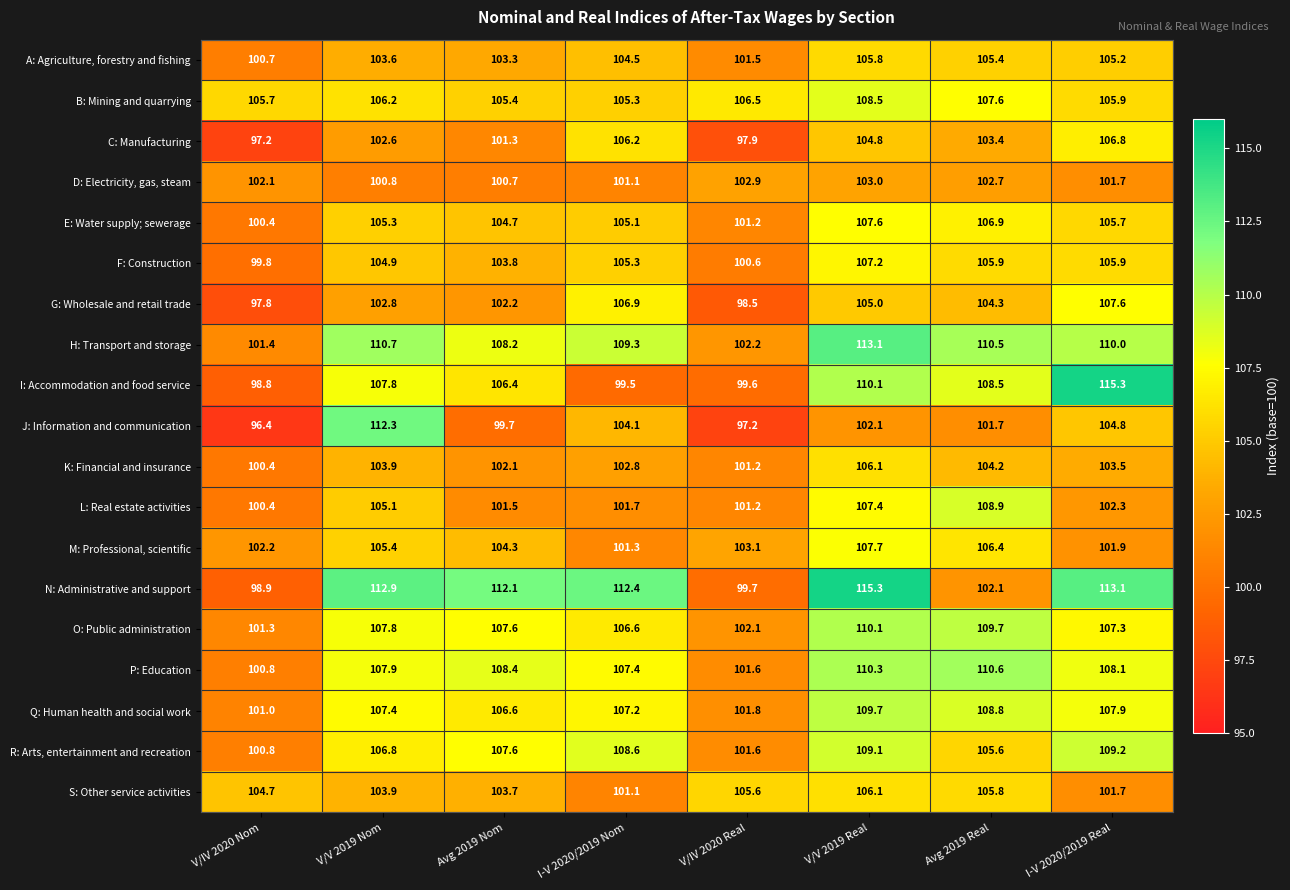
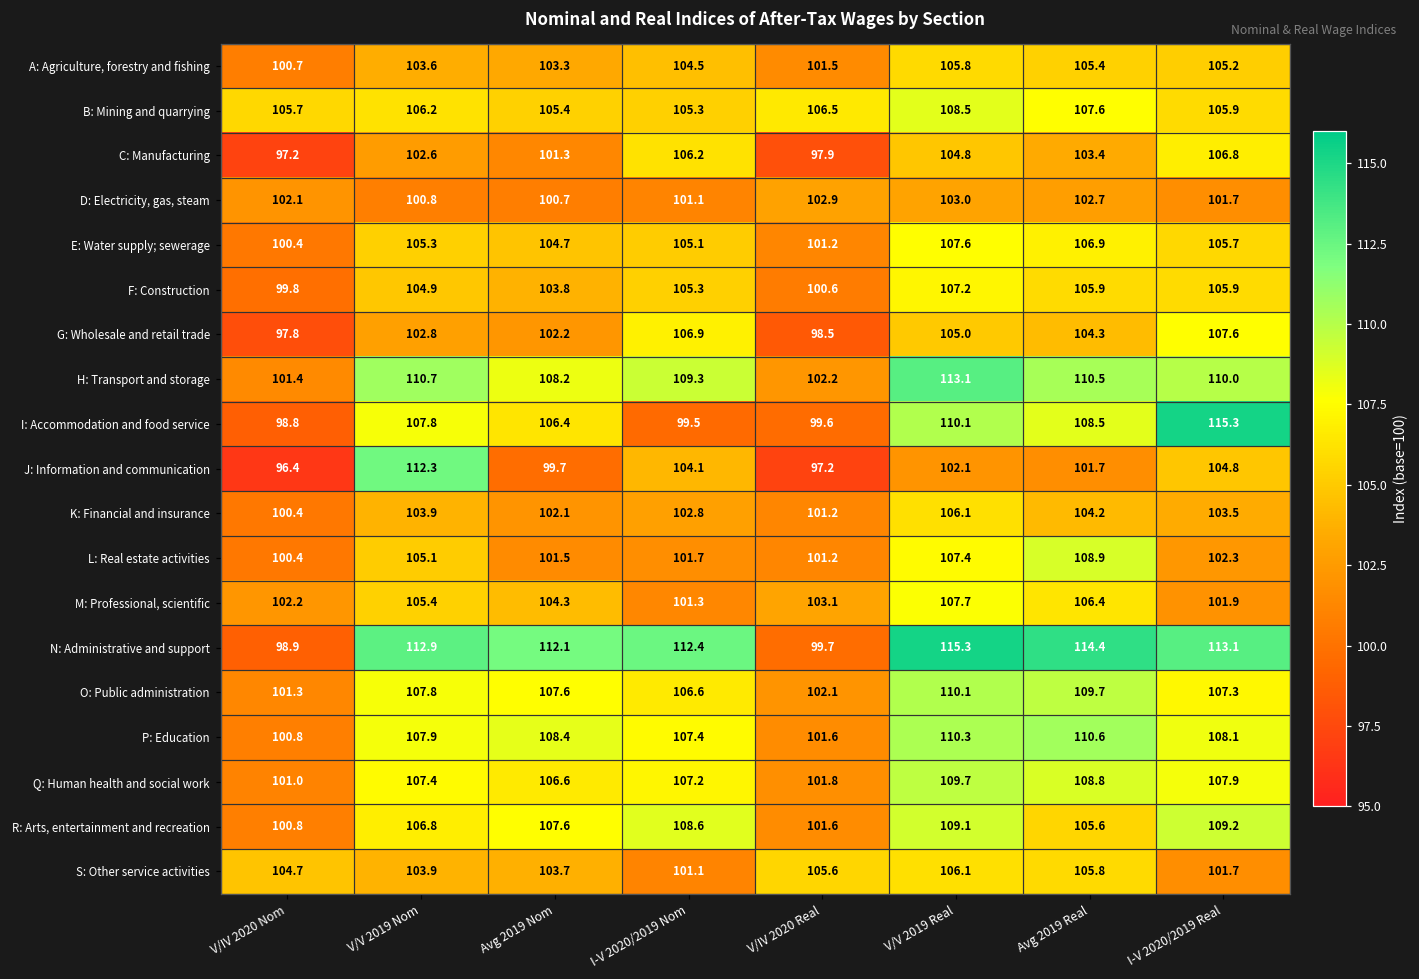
  {
    "A: Agriculture, forestry and fishing": {
      "V/IV 2020 Nom": 100.7,
      "V/V 2019 Nom": 103.6,
      "Avg 2019 Nom": 103.3,
      "I-V 2020/2019 Nom": 104.5,
      "V/IV 2020 Real": 101.5,
      "V/V 2019 Real": 105.8,
      "Avg 2019 Real": 105.4,
      "I-V 2020/2019 Real": 105.2
    },
    "B: Mining and quarrying": {
      "V/IV 2020 Nom": 105.7,
      "V/V 2019 Nom": 106.2,
      "Avg 2019 Nom": 105.4,
      "I-V 2020/2019 Nom": 105.3,
      "V/IV 2020 Real": 106.5,
      "V/V 2019 Real": 108.5,
      "Avg 2019 Real": 107.6,
      "I-V 2020/2019 Real": 105.9
    },
    "C: Manufacturing": {
      "V/IV 2020 Nom": 97.2,
      "V/V 2019 Nom": 102.6,
      "Avg 2019 Nom": 101.3,
      "I-V 2020/2019 Nom": 106.2,
      "V/IV 2020 Real": 97.9,
      "V/V 2019 Real": 104.8,
      "Avg 2019 Real": 103.4,
      "I-V 2020/2019 Real": 106.8
    },
    "D: Electricity, gas, steam": {
      "V/IV 2020 Nom": 102.1,
      "V/V 2019 Nom": 100.8,
      "Avg 2019 Nom": 100.7,
      "I-V 2020/2019 Nom": 101.1,
      "V/IV 2020 Real": 102.9,
      "V/V 2019 Real": 103.0,
      "Avg 2019 Real": 102.7,
      "I-V 2020/2019 Real": 101.7
    },
    "E: Water supply; sewerage": {
      "V/IV 2020 Nom": 100.4,
      "V/V 2019 Nom": 105.3,
      "Avg 2019 Nom": 104.7,
      "I-V 2020/2019 Nom": 105.1,
      "V/IV 2020 Real": 101.2,
      "V/V 2019 Real": 107.6,
      "Avg 2019 Real": 106.9,
      "I-V 2020/2019 Real": 105.7
    },
    "F: Construction": {
      "V/IV 2020 Nom": 99.8,
      "V/V 2019 Nom": 104.9,
      "Avg 2019 Nom": 103.8,
      "I-V 2020/2019 Nom": 105.3,
      "V/IV 2020 Real": 100.6,
      "V/V 2019 Real": 107.2,
      "Avg 2019 Real": 105.9,
      "I-V 2020/2019 Real": 105.9
    },
    "G: Wholesale and retail trade": {
      "V/IV 2020 Nom": 97.8,
      "V/V 2019 Nom": 102.8,
      "Avg 2019 Nom": 102.2,
      "I-V 2020/2019 Nom": 106.9,
      "V/IV 2020 Real": 98.5,
      "V/V 2019 Real": 105.0,
      "Avg 2019 Real": 104.3,
      "I-V 2020/2019 Real": 107.6
    },
    "H: Transport and storage": {
      "V/IV 2020 Nom": 101.4,
      "V/V 2019 Nom": 110.7,
      "Avg 2019 Nom": 108.2,
      "I-V 2020/2019 Nom": 109.3,
      "V/IV 2020 Real": 102.2,
      "V/V 2019 Real": 113.1,
      "Avg 2019 Real": 110.5,
      "I-V 2020/2019 Real": 110.0
    },
    "I: Accommodation and food service": {
      "V/IV 2020 Nom": 98.8,
      "V/V 2019 Nom": 107.8,
      "Avg 2019 Nom": 106.4,
      "I-V 2020/2019 Nom": 99.5,
      "V/IV 2020 Real": 99.6,
      "V/V 2019 Real": 110.1,
      "Avg 2019 Real": 108.5,
      "I-V 2020/2019 Real": 115.3
    },
    "J: Information and communication": {
      "V/IV 2020 Nom": 96.4,
      "V/V 2019 Nom": 112.3,
      "Avg 2019 Nom": 99.7,
      "I-V 2020/2019 Nom": 104.1,
      "V/IV 2020 Real": 97.2,
      "V/V 2019 Real": 102.1,
      "Avg 2019 Real": 101.7,
      "I-V 2020/2019 Real": 104.8
    },
    "K: Financial and insurance": {
      "V/IV 2020 Nom": 100.4,
      "V/V 2019 Nom": 103.9,
      "Avg 2019 Nom": 102.1,
      "I-V 2020/2019 Nom": 102.8,
      "V/IV 2020 Real": 101.2,
      "V/V 2019 Real": 106.1,
      "Avg 2019 Real": 104.2,
      "I-V 2020/2019 Real": 103.5
    },
    "L: Real estate activities": {
      "V/IV 2020 Nom": 100.4,
      "V/V 2019 Nom": 105.1,
      "Avg 2019 Nom": 101.5,
      "I-V 2020/2019 Nom": 101.7,
      "V/IV 2020 Real": 101.2,
      "V/V 2019 Real": 107.4,
      "Avg 2019 Real": 108.9,
      "I-V 2020/2019 Real": 102.3
    },
    "M: Professional, scientific": {
      "V/IV 2020 Nom": 102.2,
      "V/V 2019 Nom": 105.4,
      "Avg 2019 Nom": 104.3,
      "I-V 2020/2019 Nom": 101.3,
      "V/IV 2020 Real": 103.1,
      "V/V 2019 Real": 107.7,
      "Avg 2019 Real": 106.4,
      "I-V 2020/2019 Real": 101.9
    },
    "N: Administrative and support": {
      "V/IV 2020 Nom": 98.9,
      "V/V 2019 Nom": 112.9,
      "Avg 2019 Nom": 112.1,
      "I-V 2020/2019 Nom": 112.4,
      "V/IV 2020 Real": 99.7,
      "V/V 2019 Real": 115.3,
-     "Avg 2019 Real": 102.1,
+     "Avg 2019 Real": 114.4,
      "I-V 2020/2019 Real": 113.1
    },
    "O: Public administration": {
      "V/IV 2020 Nom": 101.3,
      "V/V 2019 Nom": 107.8,
      "Avg 2019 Nom": 107.6,
      "I-V 2020/2019 Nom": 106.6,
      "V/IV 2020 Real": 102.1,
      "V/V 2019 Real": 110.1,
      "Avg 2019 Real": 109.7,
      "I-V 2020/2019 Real": 107.3
    },
    "P: Education": {
      "V/IV 2020 Nom": 100.8,
      "V/V 2019 Nom": 107.9,
      "Avg 2019 Nom": 108.4,
      "I-V 2020/2019 Nom": 107.4,
      "V/IV 2020 Real": 101.6,
      "V/V 2019 Real": 110.3,
      "Avg 2019 Real": 110.6,
      "I-V 2020/2019 Real": 108.1
    },
    "Q: Human health and social work": {
      "V/IV 2020 Nom": 101.0,
      "V/V 2019 Nom": 107.4,
      "Avg 2019 Nom": 106.6,
      "I-V 2020/2019 Nom": 107.2,
      "V/IV 2020 Real": 101.8,
      "V/V 2019 Real": 109.7,
      "Avg 2019 Real": 108.8,
      "I-V 2020/2019 Real": 107.9
    },
    "R: Arts, entertainment and recreation": {
      "V/IV 2020 Nom": 100.8,
      "V/V 2019 Nom": 106.8,
      "Avg 2019 Nom": 107.6,
      "I-V 2020/2019 Nom": 108.6,
      "V/IV 2020 Real": 101.6,
      "V/V 2019 Real": 109.1,
      "Avg 2019 Real": 105.6,
      "I-V 2020/2019 Real": 109.2
    },
    "S: Other service activities": {
      "V/IV 2020 Nom": 104.7,
      "V/V 2019 Nom": 103.9,
      "Avg 2019 Nom": 103.7,
      "I-V 2020/2019 Nom": 101.1,
      "V/IV 2020 Real": 105.6,
      "V/V 2019 Real": 106.1,
      "Avg 2019 Real": 105.8,
      "I-V 2020/2019 Real": 101.7
    }
  }
